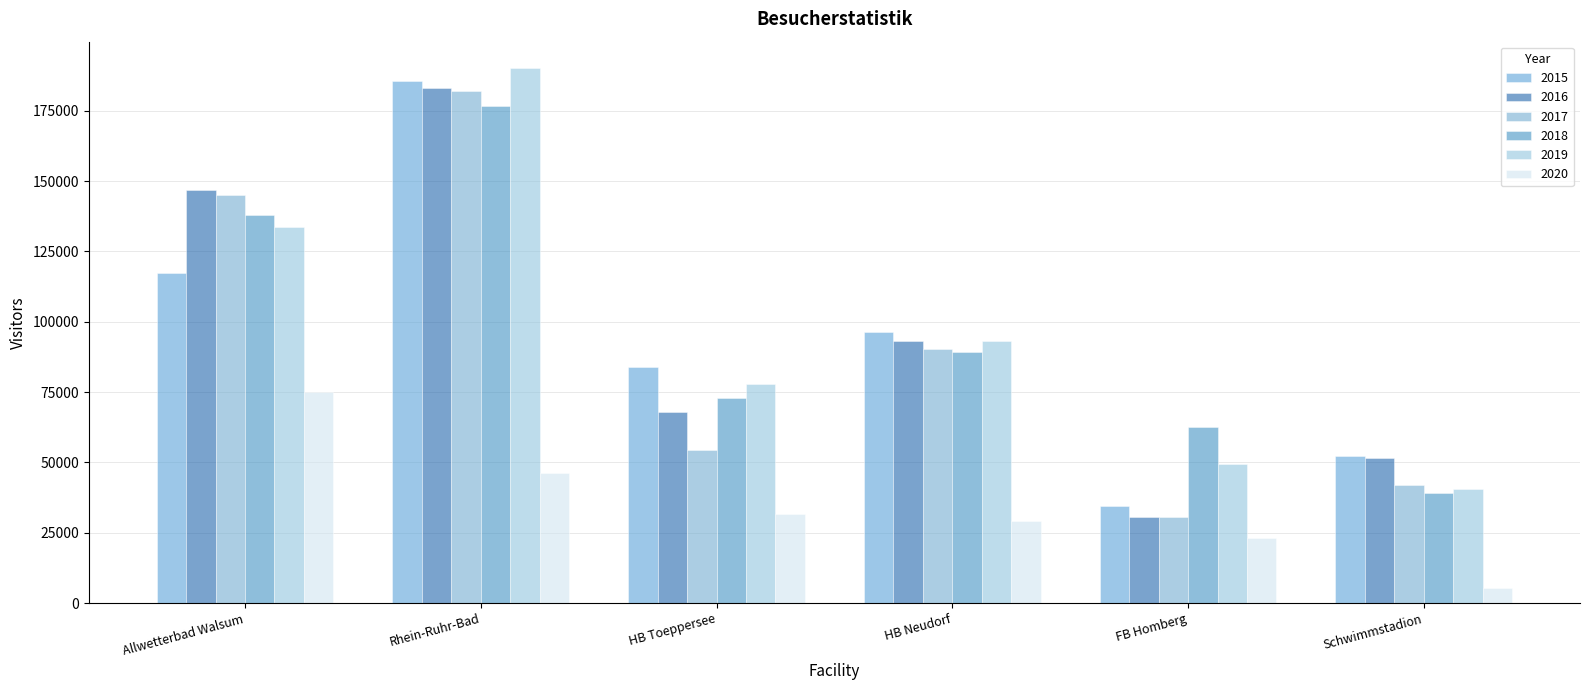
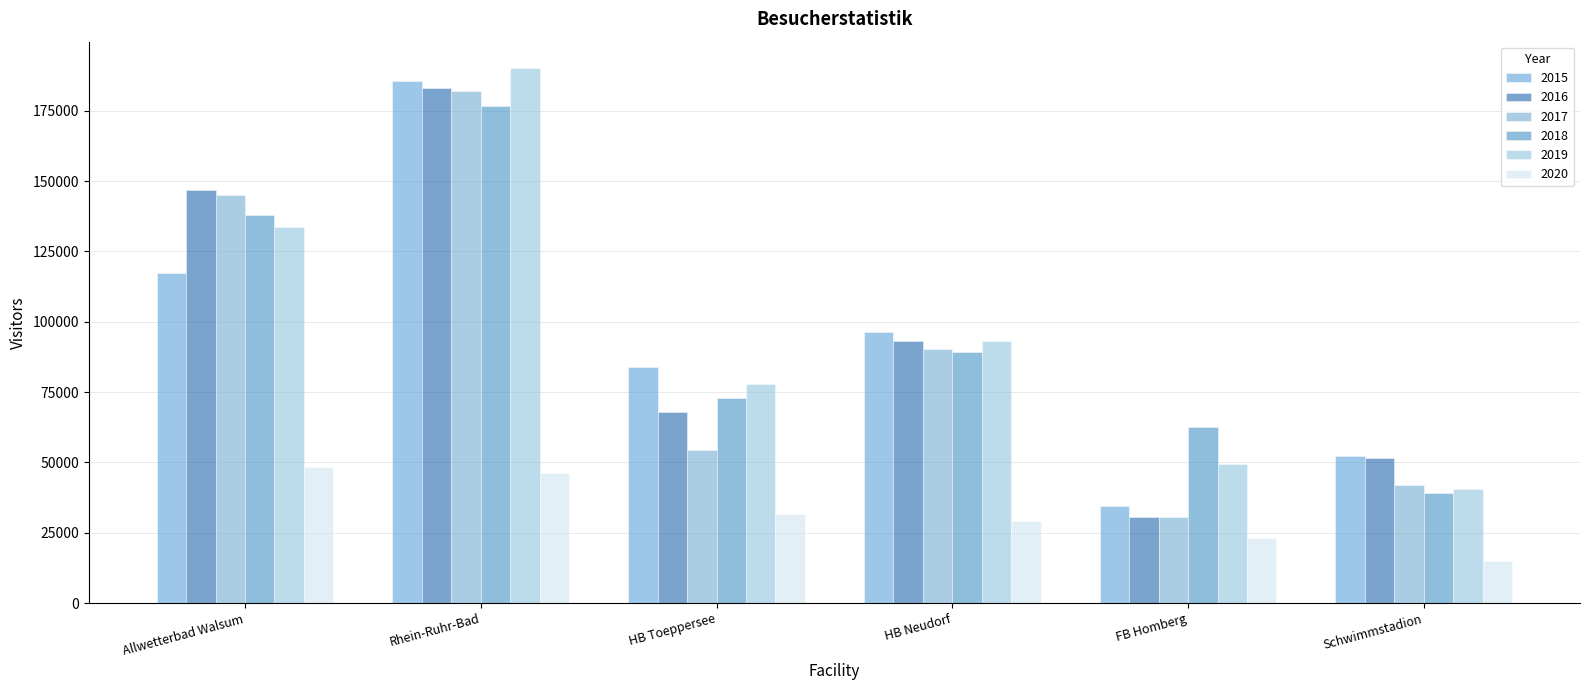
  {
    "2020": {
-     "Allwetterbad Walsum": 75000,
+     "Allwetterbad Walsum": 48000,
      "Rhein-Ruhr-Bad": 46000,
      "HB Toeppersee": 31000,
      "HB Neudorf": 29000,
      "FB Homberg": 23000,
-     "Schwimmstadion": 5000
+     "Schwimmstadion": 15000
    }
  }
